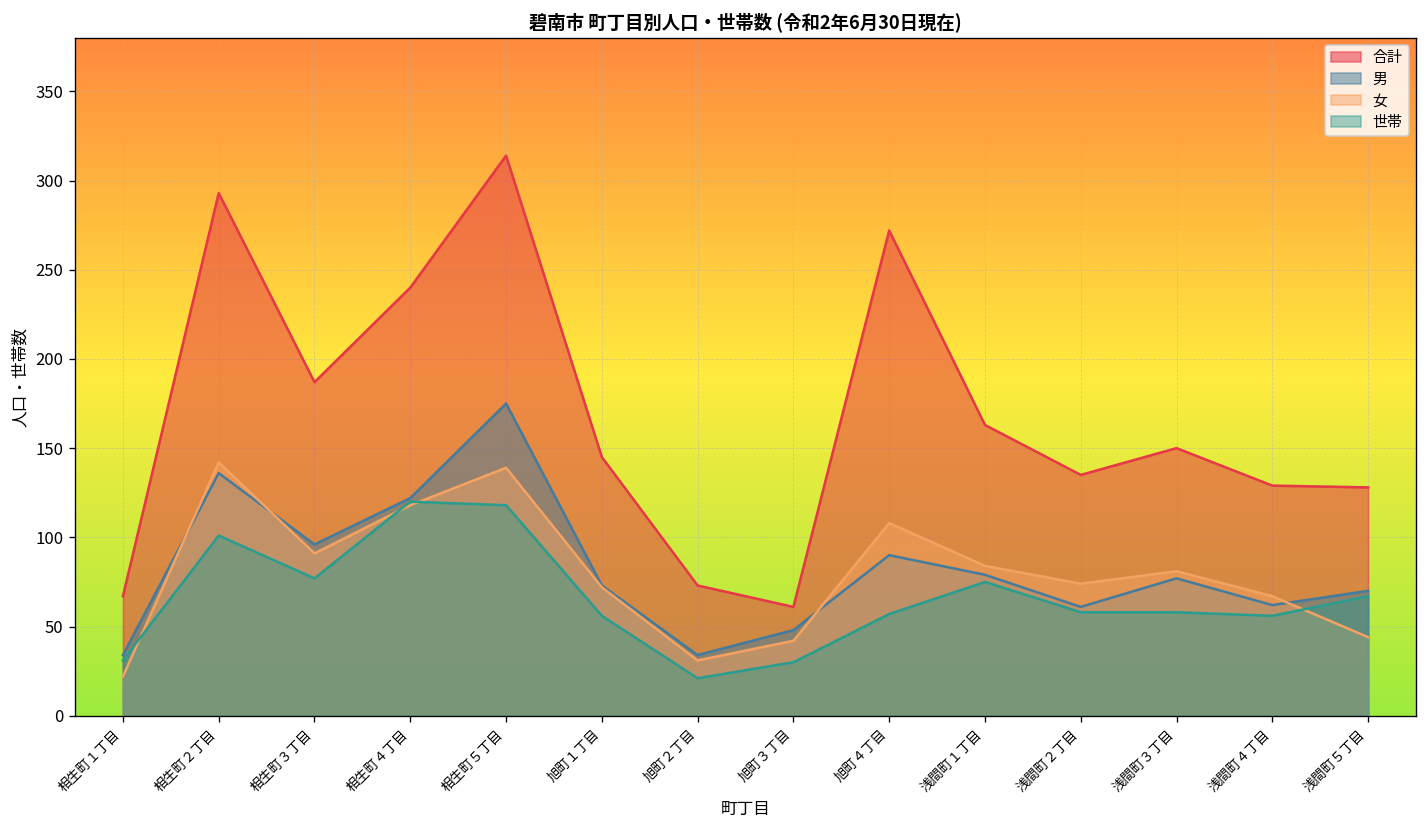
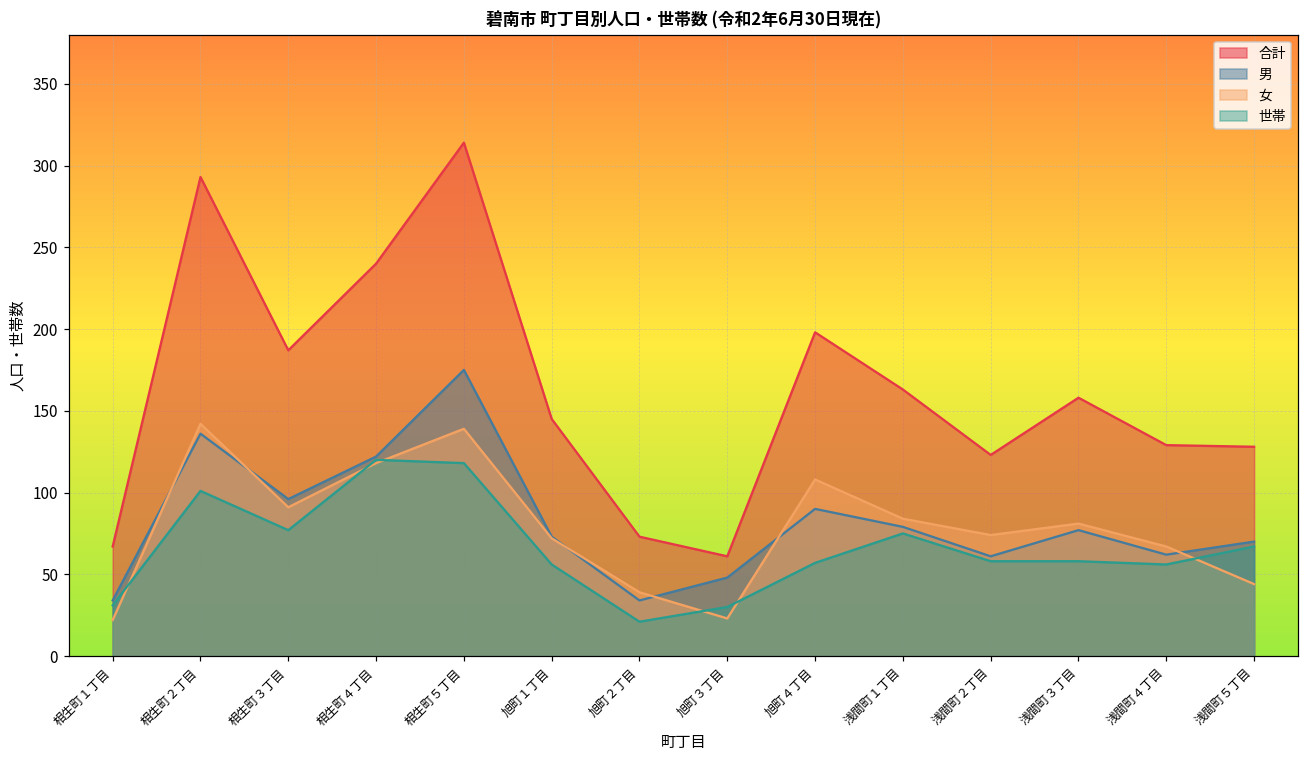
  {
    "合計": {
      "相生町１丁目": 67,
      "相生町２丁目": 293,
      "相生町３丁目": 187,
      "相生町４丁目": 240,
      "相生町５丁目": 314,
      "旭町１丁目": 145,
      "旭町２丁目": 73,
      "旭町３丁目": 61,
-     "旭町４丁目": 272,
+     "旭町４丁目": 198,
      "浅間町１丁目": 163,
-     "浅間町２丁目": 135,
-     "浅間町３丁目": 150,
+     "浅間町２丁目": 123,
+     "浅間町３丁目": 158,
      "浅間町４丁目": 129,
      "浅間町５丁目": 128
    },
    "女": {
      "相生町１丁目": 22,
      "相生町２丁目": 142,
      "相生町３丁目": 91,
      "相生町４丁目": 118,
      "相生町５丁目": 139,
-     "旭町２丁目": 31,
-     "旭町３丁目": 42,
+     "旭町２丁目": 39,
+     "旭町３丁目": 23,
      "旭町４丁目": 108,
      "浅間町１丁目": 84,
      "浅間町２丁目": 74,
      "浅間町３丁目": 81,
      "浅間町４丁目": 67,
      "浅間町５丁目": 44
    }
  }
